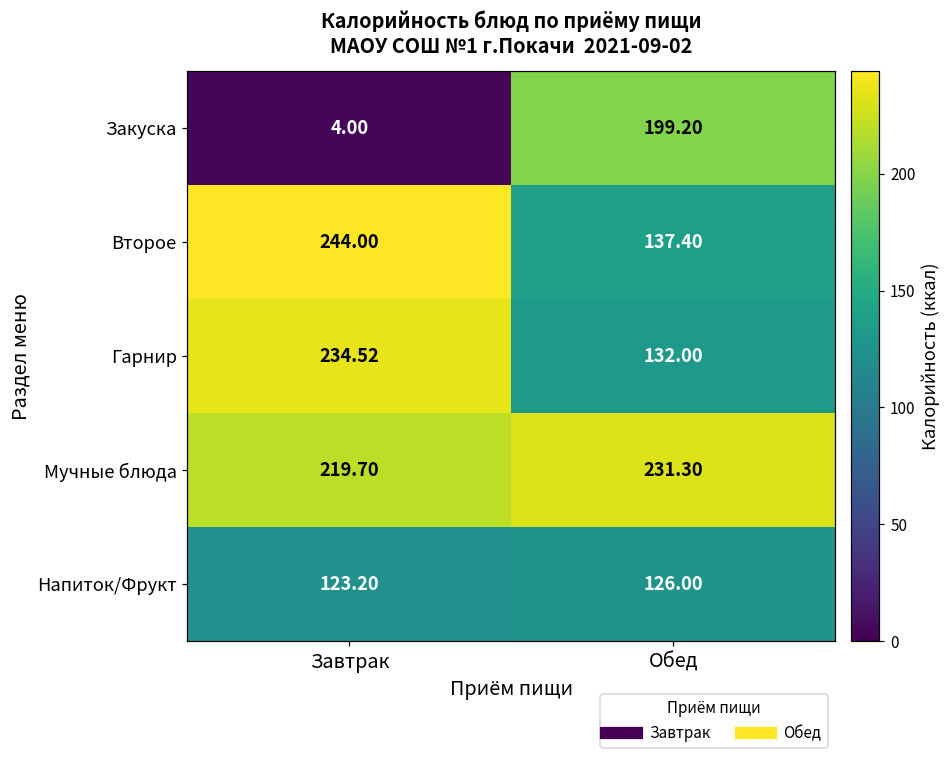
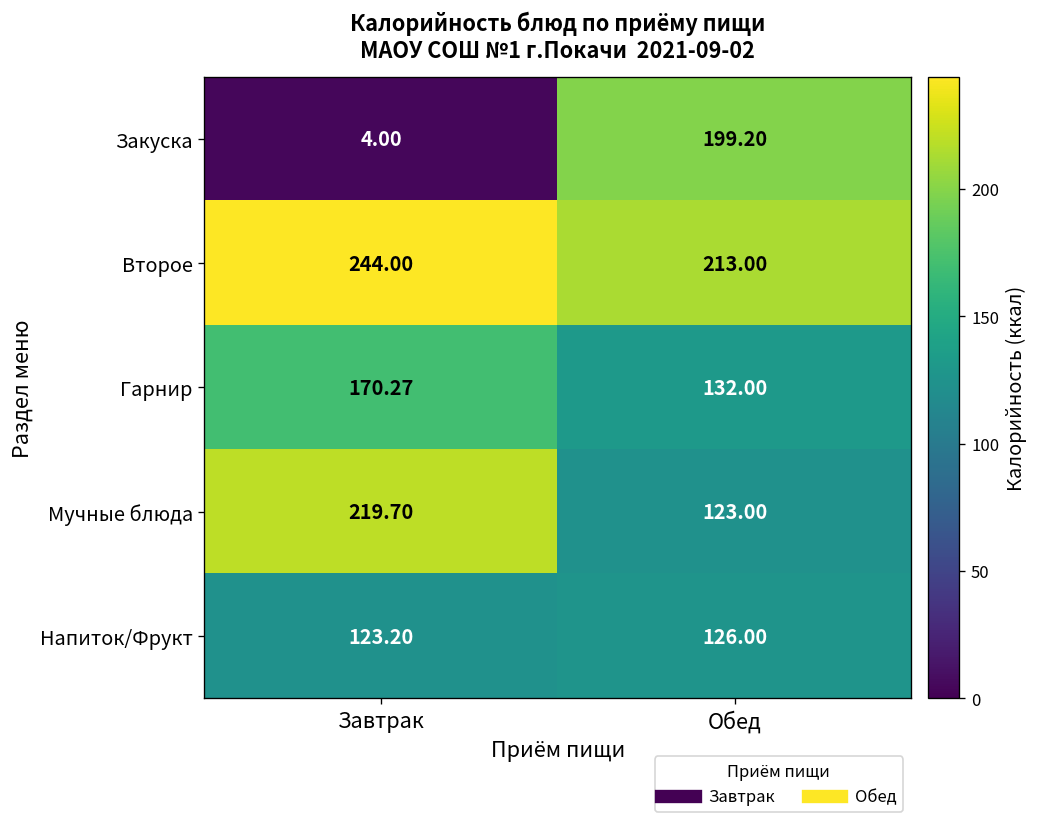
  {
    "Закуска": {
      "Завтрак": 4.00,
      "Обед": 199.20
    },
    "Второе": {
      "Завтрак": 244.00,
-     "Обед": 137.40
+     "Обед": 213.00
    },
    "Гарнир": {
-     "Завтрак": 234.52,
+     "Завтрак": 170.27,
      "Обед": 132.00
    },
    "Мучные блюда": {
      "Завтрак": 219.70,
-     "Обед": 231.30
+     "Обед": 123.00
    },
    "Напиток/Фрукт": {
      "Завтрак": 123.20,
      "Обед": 126.00
    }
  }
